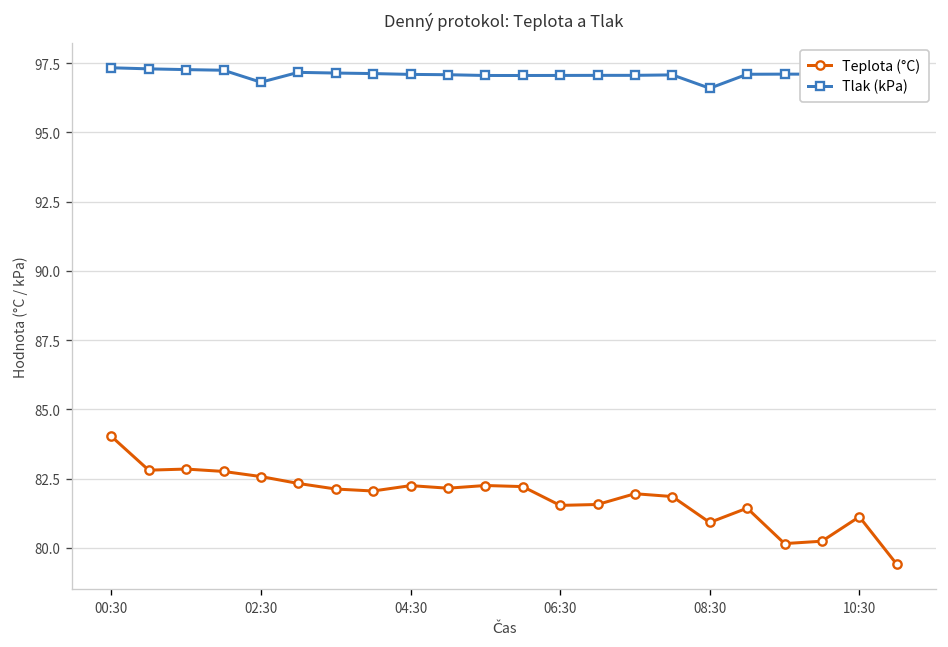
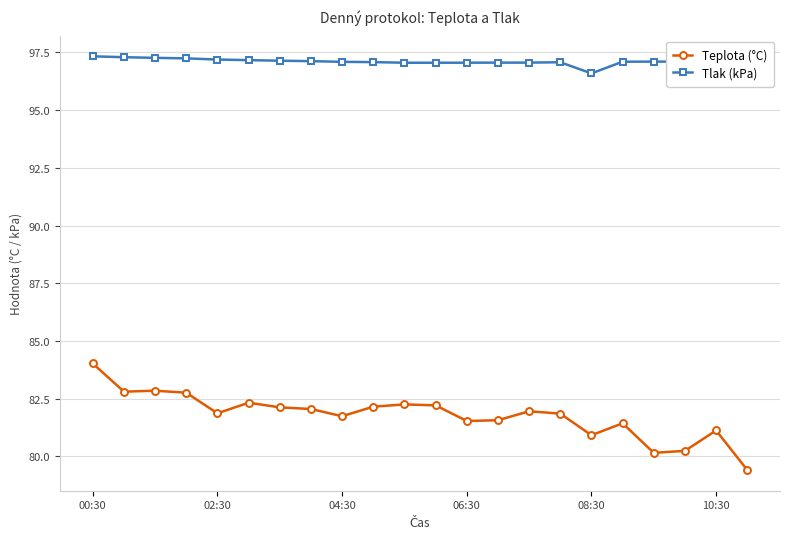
  {
    "Teplota (°C)": {
      "00:30": 84.0,
-     "02:30": 82.6,
-     "04:30": 82.2,
+     "02:30": 81.9,
+     "04:30": 81.7,
      "06:30": 81.5,
      "08:30": 80.9,
      "10:30": 81.1
    },
    "Tlak (kPa)": {
      "00:30": 97.3,
-     "02:30": 96.8,
+     "02:30": 97.2,
      "04:30": 97.1,
      "06:30": 97.1,
      "08:30": 96.6
    }
  }
